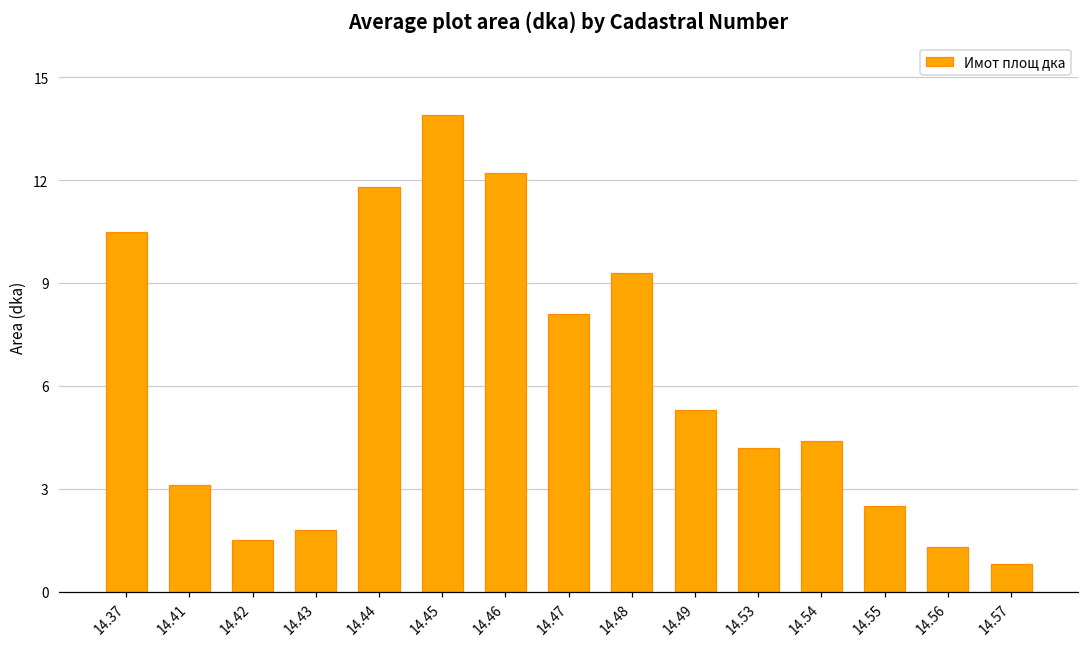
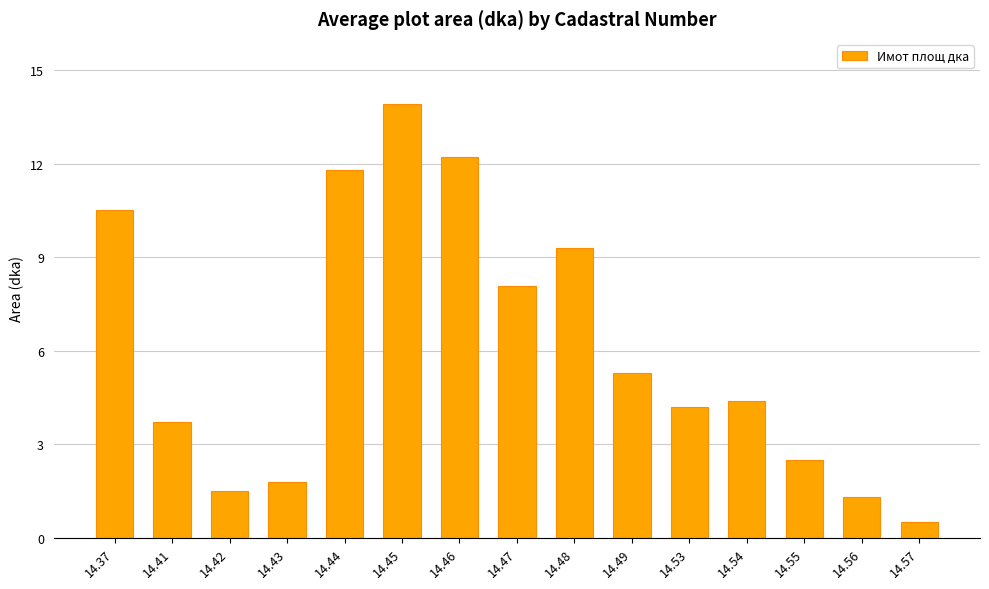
  {
    "14.37": 10.5,
-   "14.41": 3.1,
+   "14.41": 3.7,
    "14.42": 1.5,
    "14.43": 1.8,
    "14.44": 11.8,
    "14.45": 13.9,
    "14.46": 12.2,
    "14.47": 8.1,
    "14.48": 9.3,
    "14.49": 5.3,
    "14.53": 4.2,
    "14.54": 4.4,
    "14.55": 2.5,
    "14.56": 1.3,
-   "14.57": 0.8
+   "14.57": 0.5
  }
